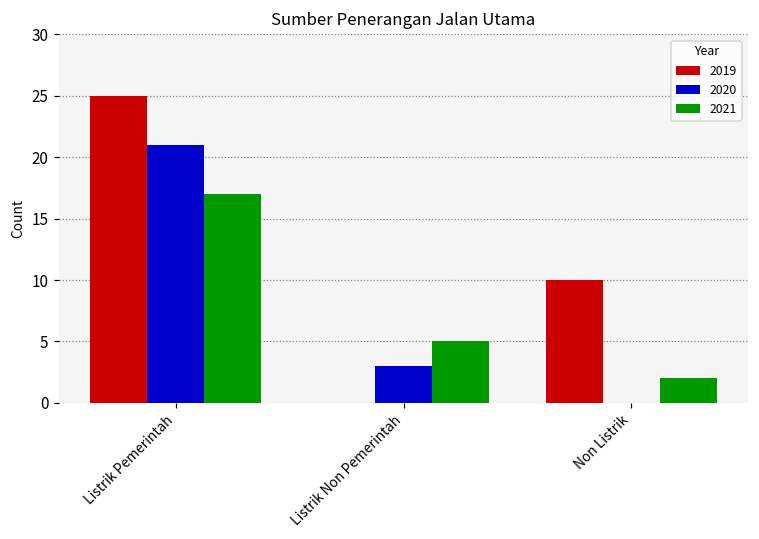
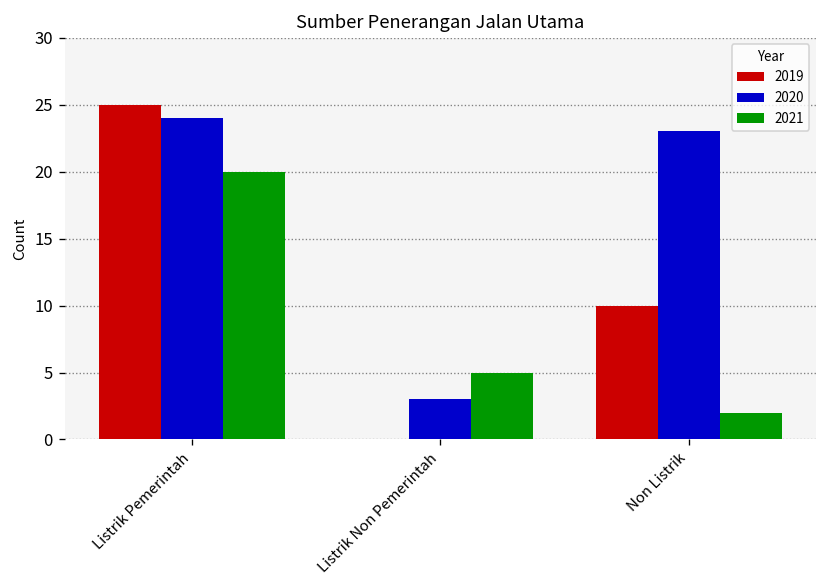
  {
    "2019": {
      "Listrik Pemerintah": 25,
      "Listrik Non Pemerintah": 0,
      "Non Listrik": 10
    },
    "2020": {
-     "Listrik Pemerintah": 21,
+     "Listrik Pemerintah": 24,
      "Listrik Non Pemerintah": 3,
-     "Non Listrik": 0
+     "Non Listrik": 23
    },
    "2021": {
-     "Listrik Pemerintah": 17,
+     "Listrik Pemerintah": 20,
      "Listrik Non Pemerintah": 5,
      "Non Listrik": 2
    }
  }
